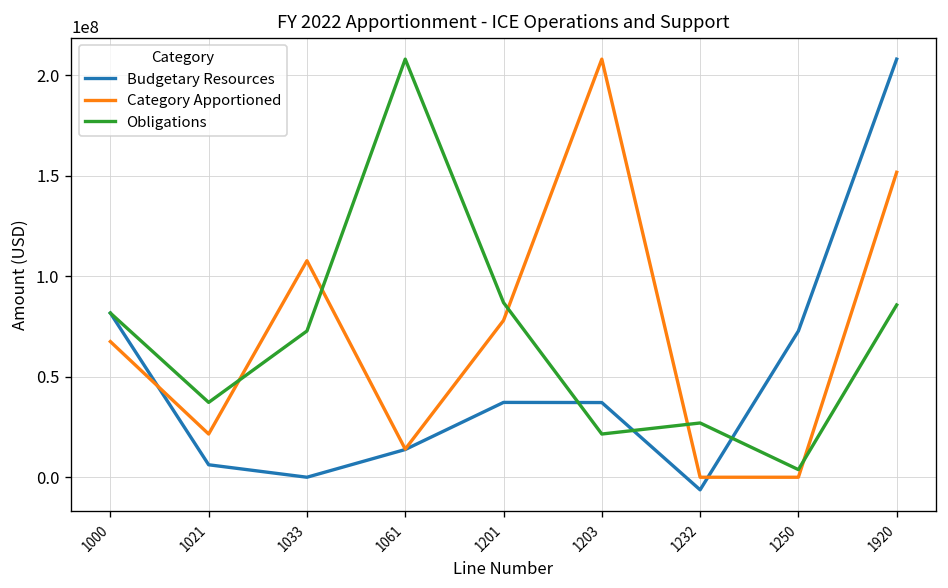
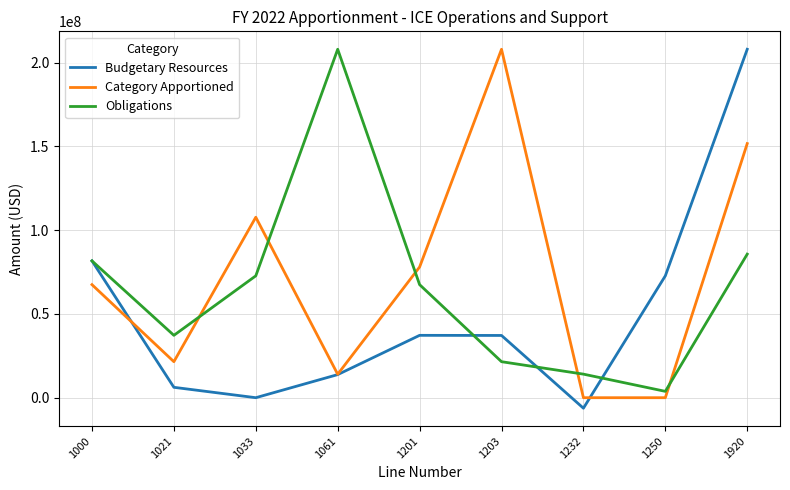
  {
    "Budgetary Resources": {
      "1021": 6000000,
      "1033": 0,
      "1201": 37000000,
      "1203": 37000000,
      "1232": -6000000,
      "1250": 73000000,
      "1920": 208000000
    },
    "Category Apportioned": {
      "1000": 68000000,
      "1021": 22000000,
      "1033": 108000000,
      "1201": 78000000,
      "1203": 208000000,
      "1232": 0,
      "1250": 0,
      "1920": 152000000
    },
    "Obligations": {
      "1021": 37000000,
      "1033": 73000000,
      "1061": 208000000,
-     "1201": 87000000,
+     "1201": 68000000,
      "1203": 22000000,
-     "1232": 27000000,
+     "1232": 14000000,
      "1250": 4000000,
      "1920": 86000000
    }
  }
